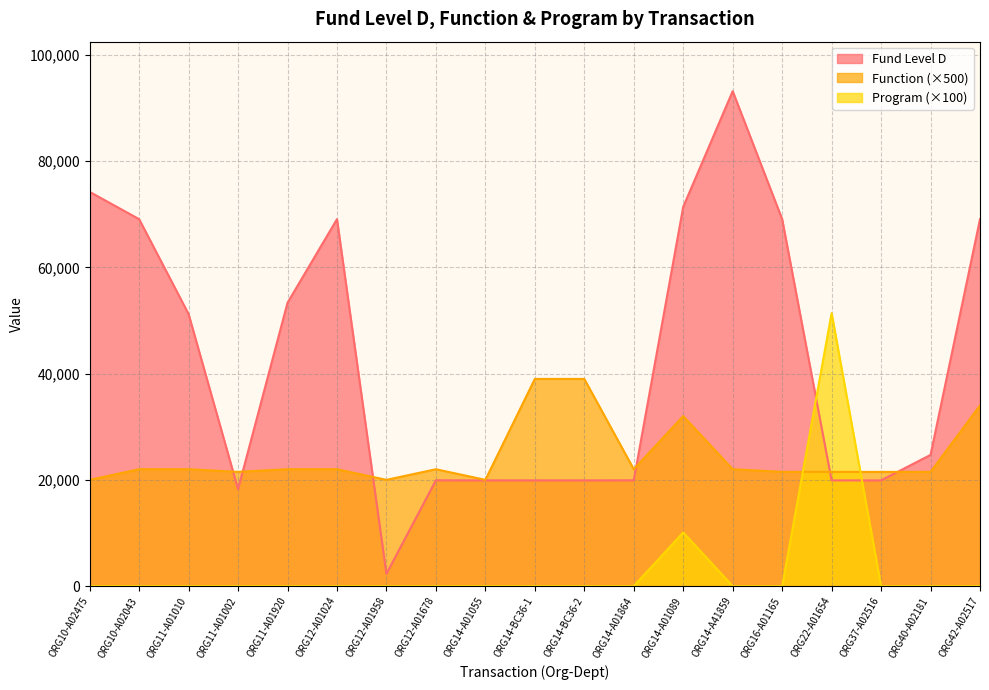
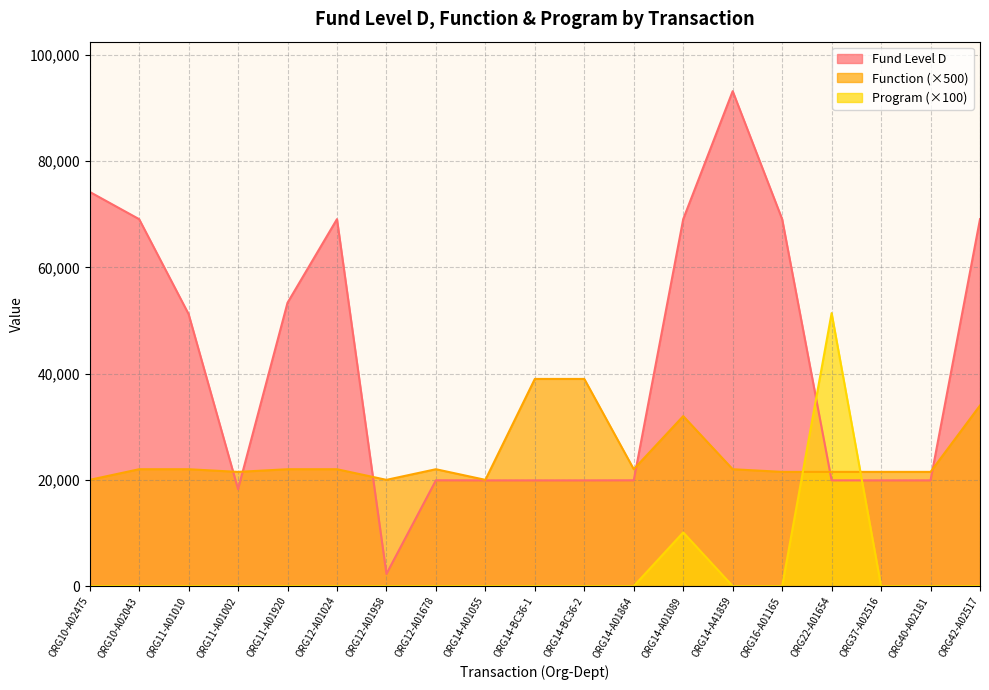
  {
    "Fund Level D": {
      "ORG10-A02475": "74,000",
      "ORG10-A02043": "69,000",
      "ORG11-A01010": "51,000",
      "ORG11-A01002": "18,000",
      "ORG11-A01920": "53,000",
      "ORG12-A01024": "69,000",
      "ORG12-A01958": "2,000",
      "ORG12-A01678": "20,000",
      "ORG14-BC36-1": "20,000",
      "ORG14-BC36-2": "20,000",
      "ORG14-A01864": "20,000",
-     "ORG14-A01089": "71,000",
+     "ORG14-A01089": "69,000",
      "ORG14-A41859": "93,000",
      "ORG16-A01165": "69,000",
      "ORG22-A01654": "20,000",
      "ORG37-A02516": "20,000",
-     "ORG40-A02181": "25,000",
+     "ORG40-A02181": "20,000",
      "ORG42-A02517": "69,000"
    }
  }
